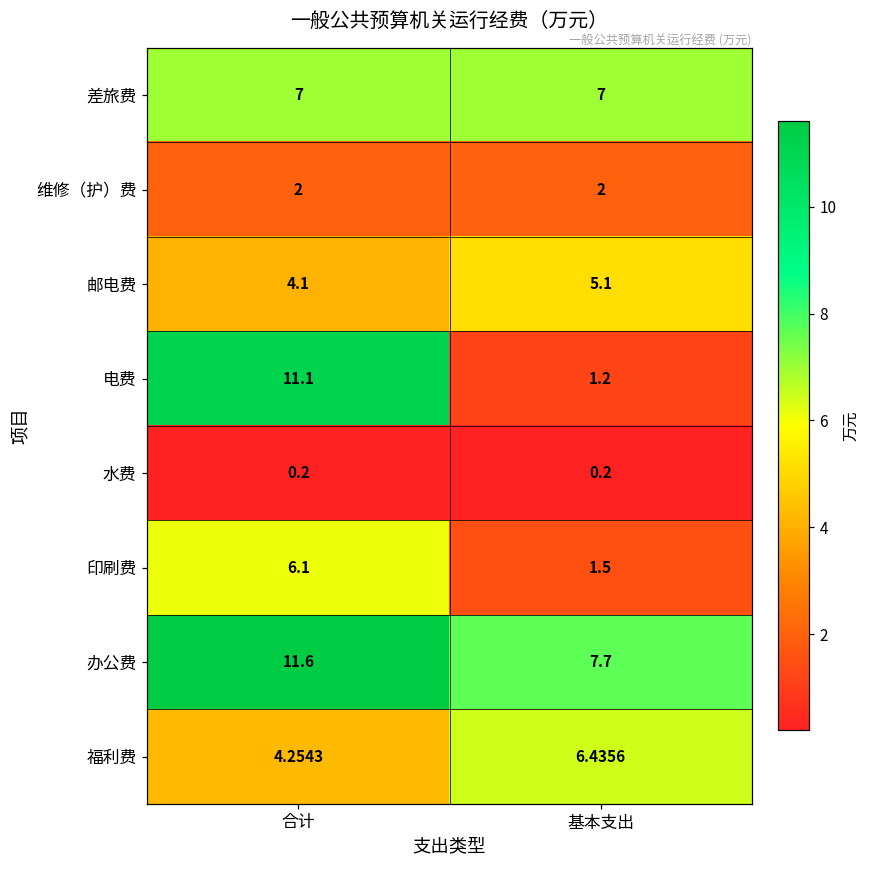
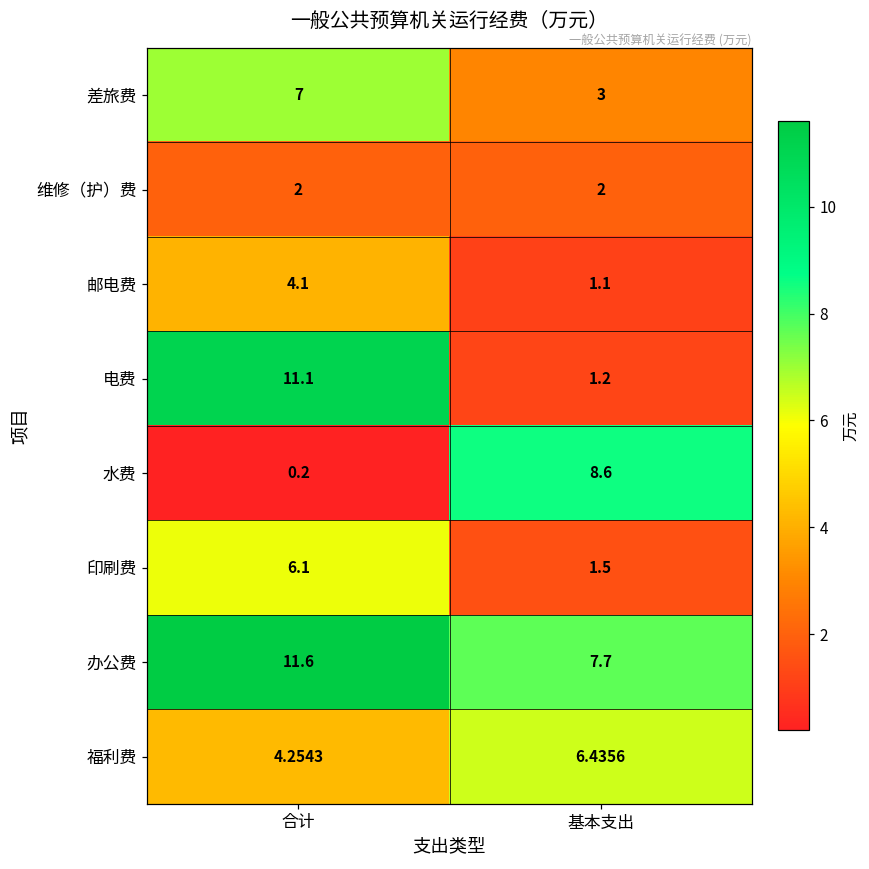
  {
    "差旅费": {
      "合计": 7,
-     "基本支出": 7
+     "基本支出": 3
    },
    "维修（护）费": {
      "合计": 2,
      "基本支出": 2
    },
    "邮电费": {
      "合计": 4.1,
-     "基本支出": 5.1
+     "基本支出": 1.1
    },
    "电费": {
      "合计": 11.1,
      "基本支出": 1.2
    },
    "水费": {
      "合计": 0.2,
-     "基本支出": 0.2
+     "基本支出": 8.6
    },
    "印刷费": {
      "合计": 6.1,
      "基本支出": 1.5
    },
    "办公费": {
      "合计": 11.6,
      "基本支出": 7.7
    },
    "福利费": {
      "合计": 4.2543,
      "基本支出": 6.4356
    }
  }
